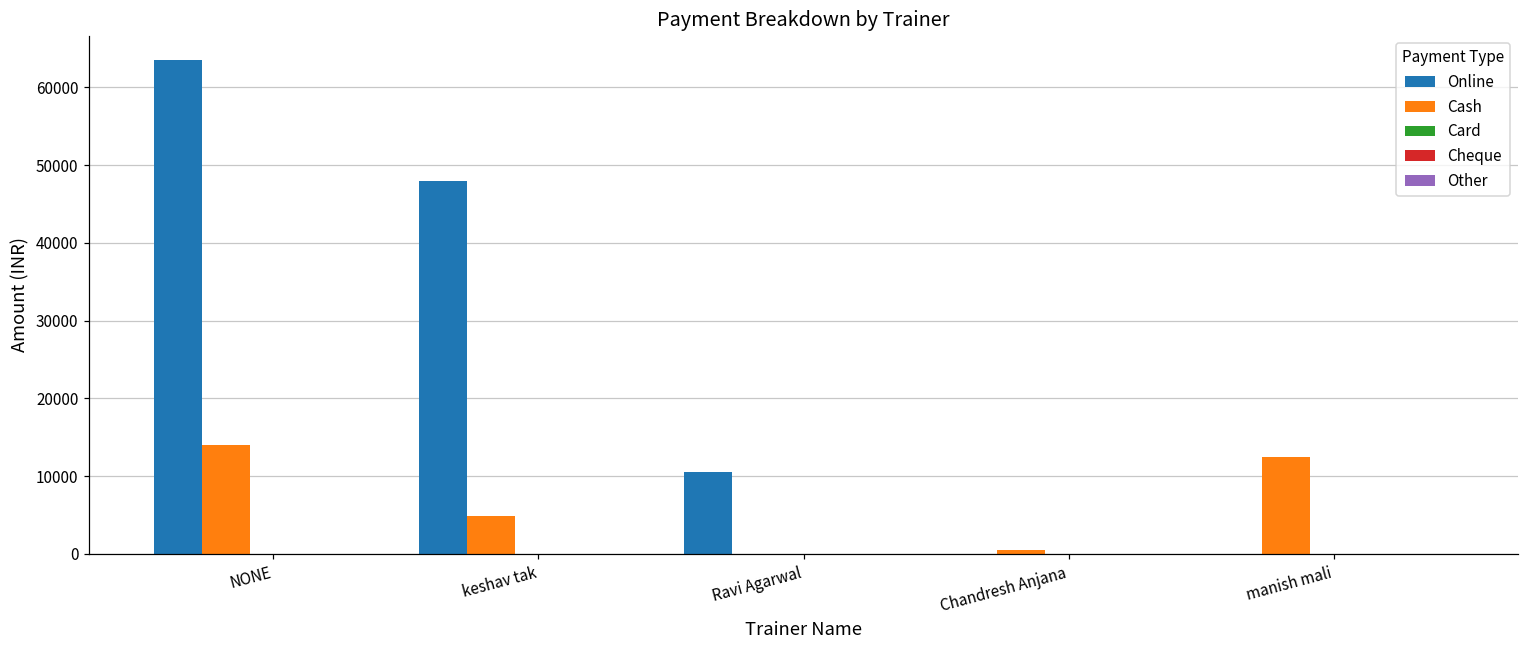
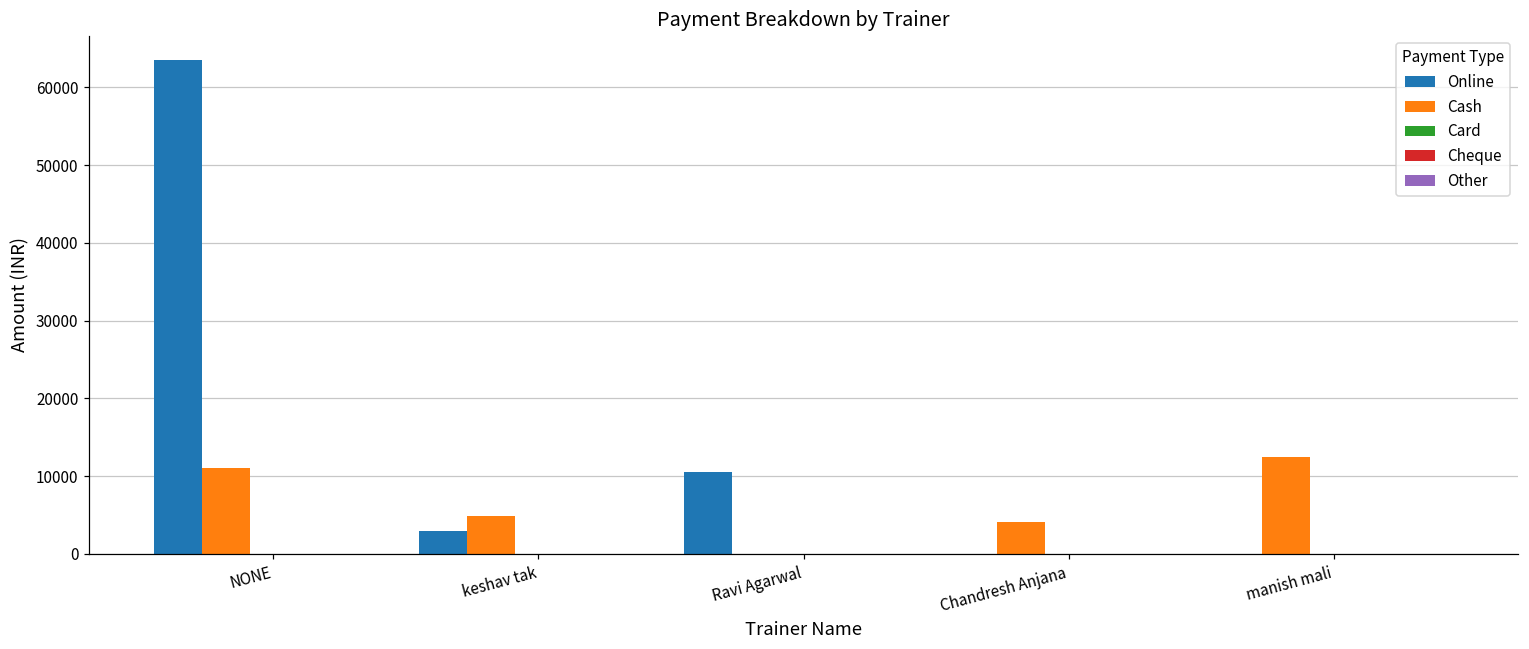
  {
    "Online": {
      "NONE": 63000,
-     "keshav tak": 48000,
+     "keshav tak": 3000,
      "Ravi Agarwal": 11000,
      "Chandresh Anjana": 0,
      "manish mali": 0
    },
    "Cash": {
-     "NONE": 14000,
+     "NONE": 11000,
      "keshav tak": 5000,
      "Ravi Agarwal": 0,
-     "Chandresh Anjana": 0,
+     "Chandresh Anjana": 4000,
      "manish mali": 12000
    },
    "Card": {
      "NONE": 0,
      "keshav tak": 0,
      "Ravi Agarwal": 0,
      "Chandresh Anjana": 0,
      "manish mali": 0
    },
    "Cheque": {
      "NONE": 0,
      "keshav tak": 0,
      "Ravi Agarwal": 0,
      "Chandresh Anjana": 0,
      "manish mali": 0
    },
    "Other": {
      "NONE": 0,
      "keshav tak": 0,
      "Ravi Agarwal": 0,
      "Chandresh Anjana": 0,
      "manish mali": 0
    }
  }
